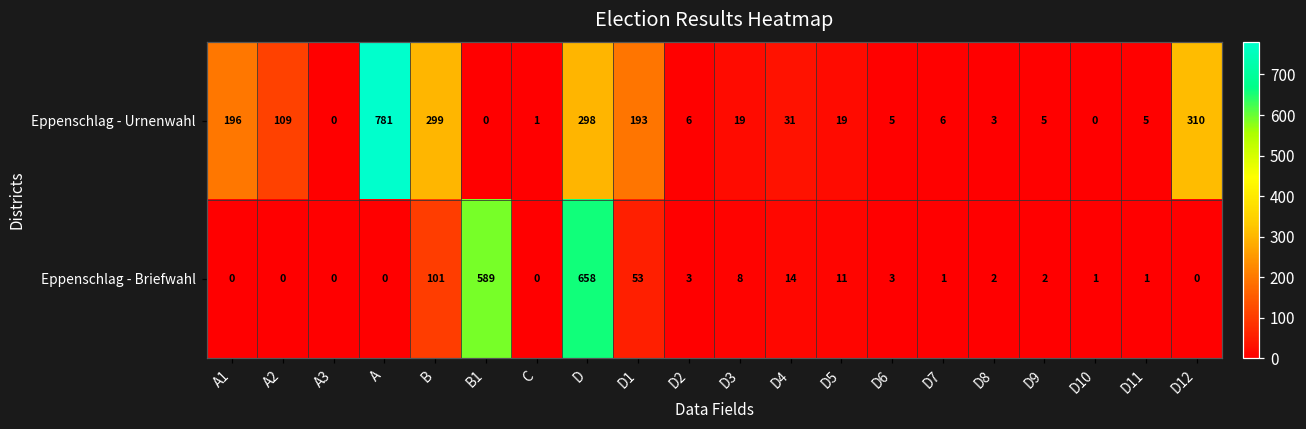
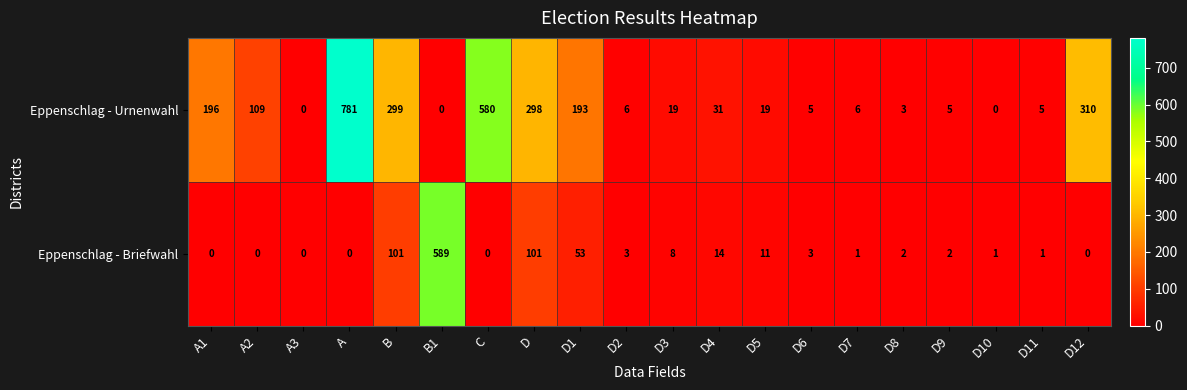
  {
    "Eppenschlag - Urnenwahl": {
      "A1": 196,
      "A2": 109,
      "A3": 0,
      "A": 781,
      "B": 299,
      "B1": 0,
-     "C": 1,
+     "C": 580,
      "D": 298,
      "D1": 193,
      "D2": 6,
      "D3": 19,
      "D4": 31,
      "D5": 19,
      "D6": 5,
      "D7": 6,
      "D8": 3,
      "D9": 5,
      "D10": 0,
      "D11": 5,
      "D12": 310
    },
    "Eppenschlag - Briefwahl": {
      "A1": 0,
      "A2": 0,
      "A3": 0,
      "A": 0,
      "B": 101,
      "B1": 589,
      "C": 0,
-     "D": 658,
+     "D": 101,
      "D1": 53,
      "D2": 3,
      "D3": 8,
      "D4": 14,
      "D5": 11,
      "D6": 3,
      "D7": 1,
      "D8": 2,
      "D9": 2,
      "D10": 1,
      "D11": 1,
      "D12": 0
    }
  }
